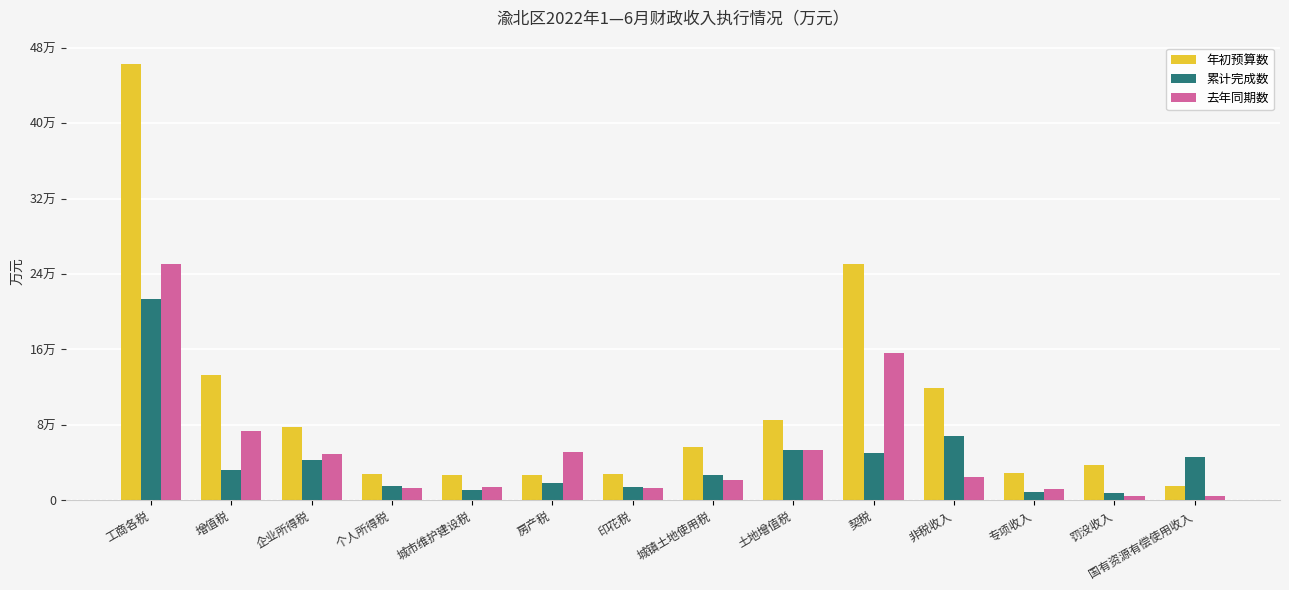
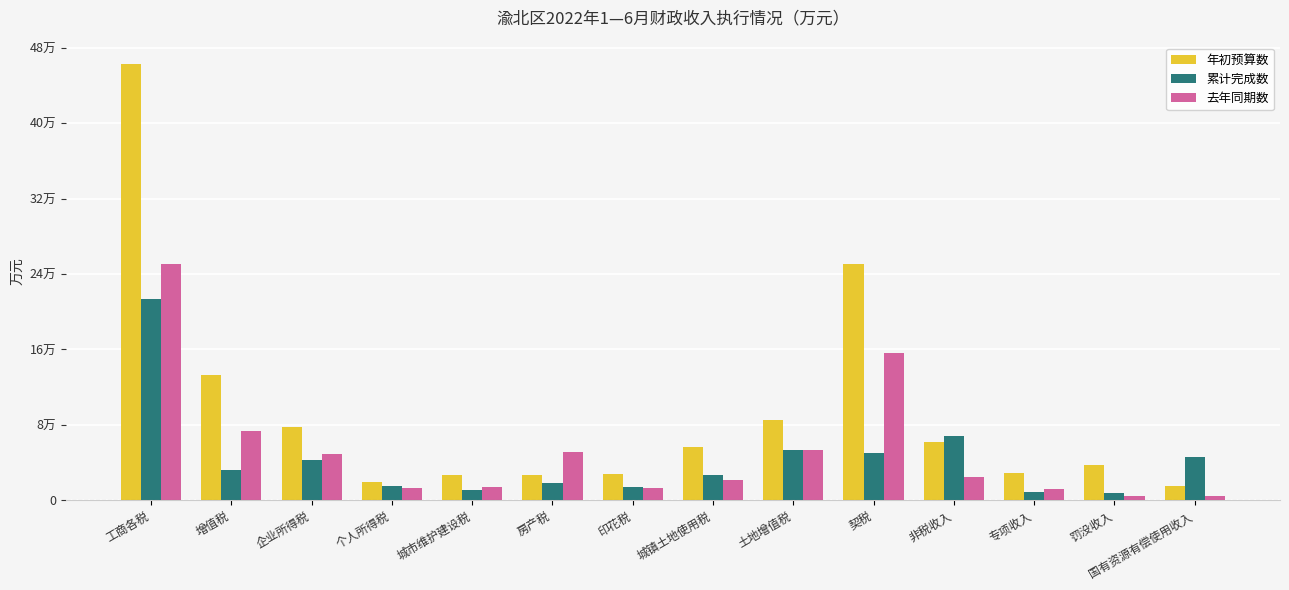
  {
    "年初预算数": {
      "工商各税": "46万",
      "增值税": "13万",
      "企业所得税": "8万",
-     "个人所得税": "3万",
+     "个人所得税": "2万",
      "城市维护建设税": "3万",
      "房产税": "3万",
      "印花税": "3万",
      "城镇土地使用税": "6万",
      "土地增值税": "9万",
      "契税": "25万",
-     "非税收入": "12万",
+     "非税收入": "6万",
      "专项收入": "3万",
      "罚没收入": "4万",
      "国有资源有偿使用收入": "1万"
    },
    "累计完成数": {
      "工商各税": "21万",
      "增值税": "3万",
      "企业所得税": "4万",
      "个人所得税": "2万",
      "城市维护建设税": "1万",
      "房产税": "2万",
      "印花税": "1万",
      "城镇土地使用税": "3万",
      "土地增值税": "5万",
      "契税": "5万",
      "非税收入": "7万",
      "专项收入": "1万",
      "罚没收入": "1万",
      "国有资源有偿使用收入": "5万"
    },
    "去年同期数": {
      "工商各税": "25万",
      "增值税": "7万",
      "企业所得税": "5万",
      "个人所得税": "1万",
      "城市维护建设税": "1万",
      "房产税": "5万",
      "印花税": "1万",
      "城镇土地使用税": "2万",
      "土地增值税": "5万",
      "契税": "16万",
      "非税收入": "2万",
      "专项收入": "1万",
      "罚没收入": "0万",
      "国有资源有偿使用收入": "0万"
    }
  }
